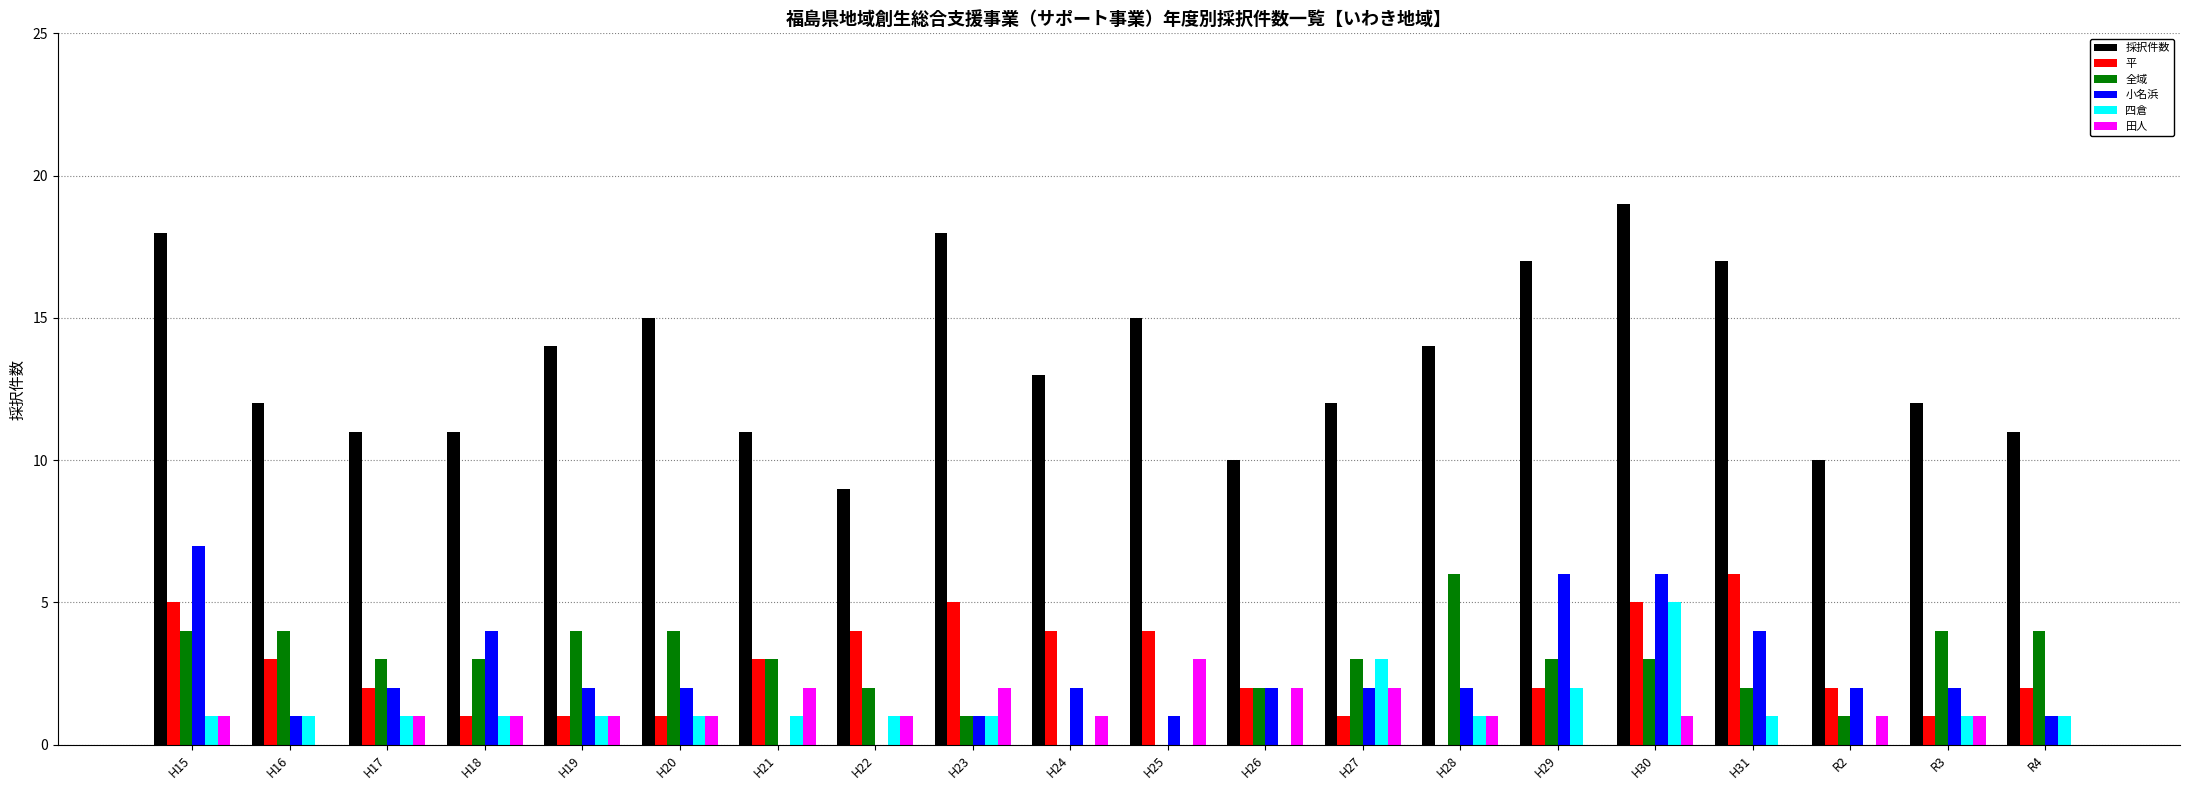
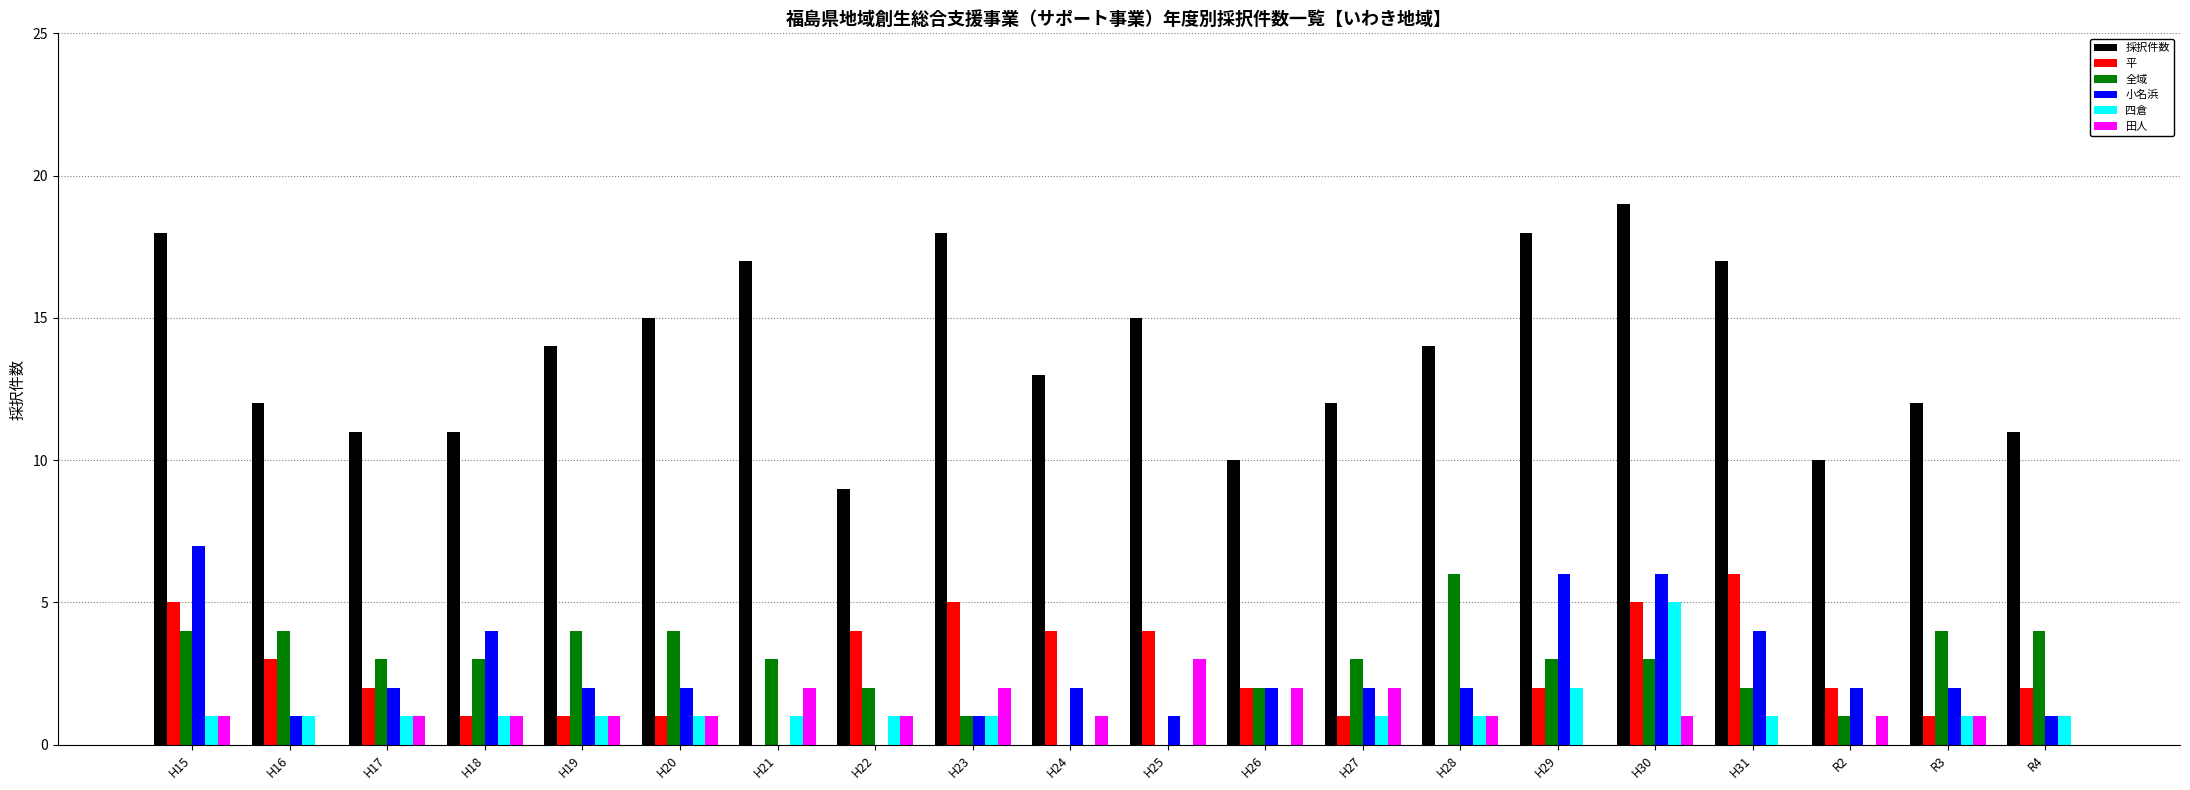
  {
    "採択件数": {
      "H15": 18,
      "H16": 12,
      "H17": 11,
      "H18": 11,
      "H19": 14,
      "H20": 15,
-     "H21": 11,
+     "H21": 17,
      "H22": 9,
      "H23": 18,
      "H24": 13,
      "H25": 15,
      "H26": 10,
      "H27": 12,
      "H28": 14,
-     "H29": 17,
+     "H29": 18,
      "H30": 19,
      "H31": 17,
      "R2": 10,
      "R3": 12,
      "R4": 11
    },
    "平": {
      "H15": 5,
      "H16": 3,
      "H17": 2,
      "H18": 1,
      "H19": 1,
      "H20": 1,
-     "H21": 3,
+     "H21": 0,
      "H22": 4,
      "H23": 5,
      "H24": 4,
      "H25": 4,
      "H26": 2,
      "H27": 1,
      "H28": 0,
      "H29": 2,
      "H30": 5,
      "H31": 6,
      "R2": 2,
      "R3": 1,
      "R4": 2
    },
    "全域": {
      "H15": 4,
      "H16": 4,
      "H17": 3,
      "H18": 3,
      "H19": 4,
      "H20": 4,
      "H21": 3,
      "H22": 2,
      "H23": 1,
      "H24": 0,
      "H25": 0,
      "H26": 2,
      "H27": 3,
      "H28": 6,
      "H29": 3,
      "H30": 3,
      "H31": 2,
      "R2": 1,
      "R3": 4,
      "R4": 4
    },
    "小名浜": {
      "H15": 7,
      "H16": 1,
      "H17": 2,
      "H18": 4,
      "H19": 2,
      "H20": 2,
      "H21": 0,
      "H22": 0,
      "H23": 1,
      "H24": 2,
      "H25": 1,
      "H26": 2,
      "H27": 2,
      "H28": 2,
      "H29": 6,
      "H30": 6,
      "H31": 4,
      "R2": 2,
      "R3": 2,
      "R4": 1
    },
    "四倉": {
      "H15": 1,
      "H16": 1,
      "H17": 1,
      "H18": 1,
      "H19": 1,
      "H20": 1,
      "H21": 1,
      "H22": 1,
      "H23": 1,
      "H24": 0,
      "H25": 0,
      "H26": 0,
-     "H27": 3,
+     "H27": 1,
      "H28": 1,
      "H29": 2,
      "H30": 5,
      "H31": 1,
      "R2": 0,
      "R3": 1,
      "R4": 1
    },
    "田人": {
      "H15": 1,
      "H16": 0,
      "H17": 1,
      "H18": 1,
      "H19": 1,
      "H20": 1,
      "H21": 2,
      "H22": 1,
      "H23": 2,
      "H24": 1,
      "H25": 3,
      "H26": 2,
      "H27": 2,
      "H28": 1,
      "H29": 0,
      "H30": 1,
      "H31": 0,
      "R2": 1,
      "R3": 1,
      "R4": 0
    }
  }
